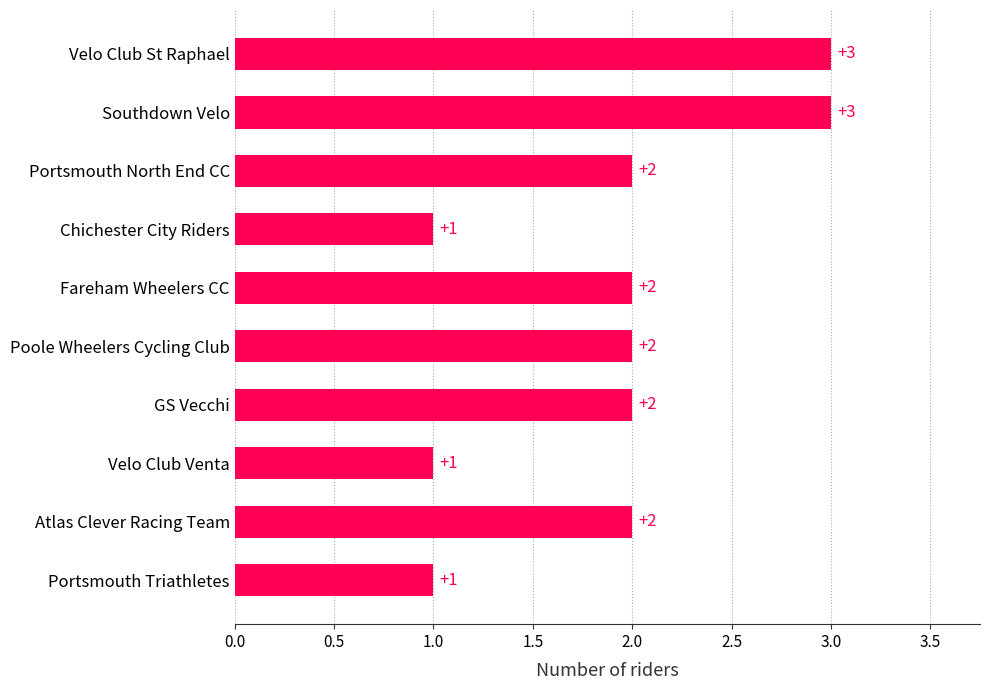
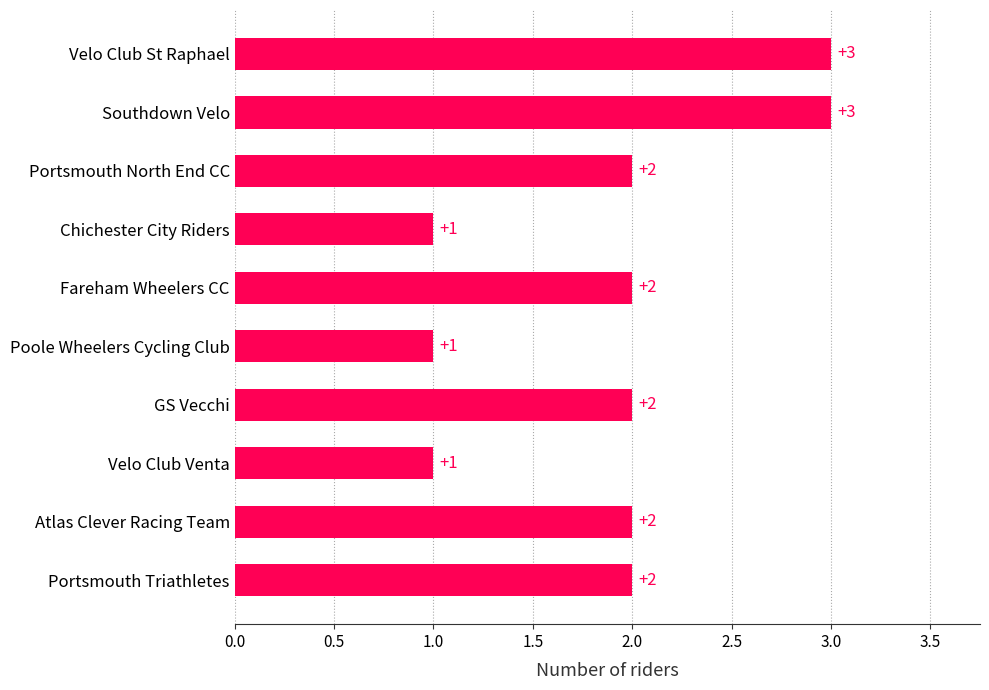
  {
    "Velo Club St Raphael": "+3",
    "Southdown Velo": "+3",
    "Portsmouth North End CC": "+2",
    "Chichester City Riders": "+1",
    "Fareham Wheelers CC": "+2",
-   "Poole Wheelers Cycling Club": "+2",
+   "Poole Wheelers Cycling Club": "+1",
    "GS Vecchi": "+2",
    "Velo Club Venta": "+1",
    "Atlas Clever Racing Team": "+2",
-   "Portsmouth Triathletes": "+1"
+   "Portsmouth Triathletes": "+2"
  }
